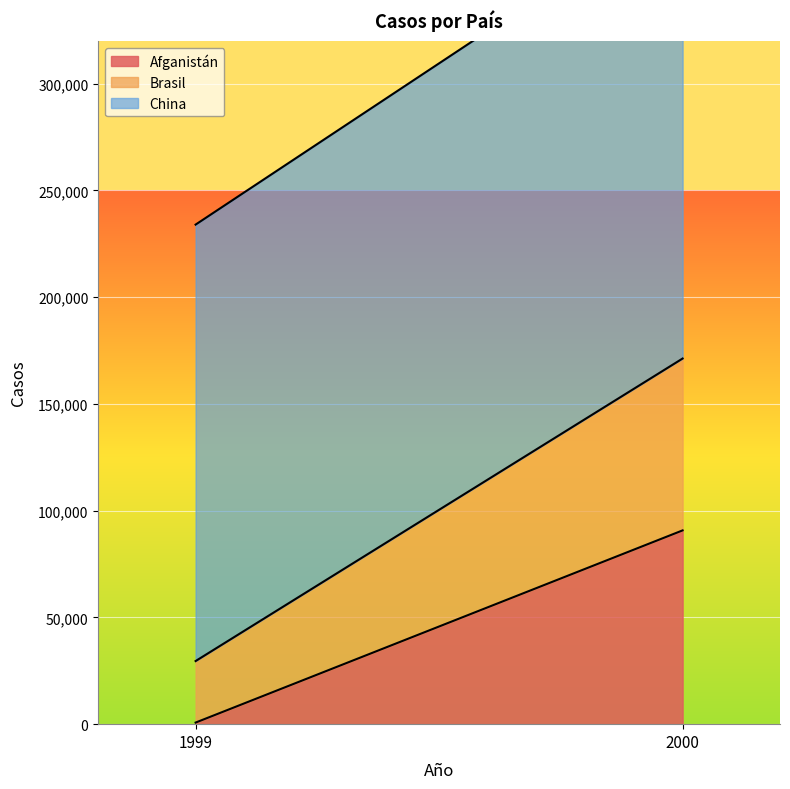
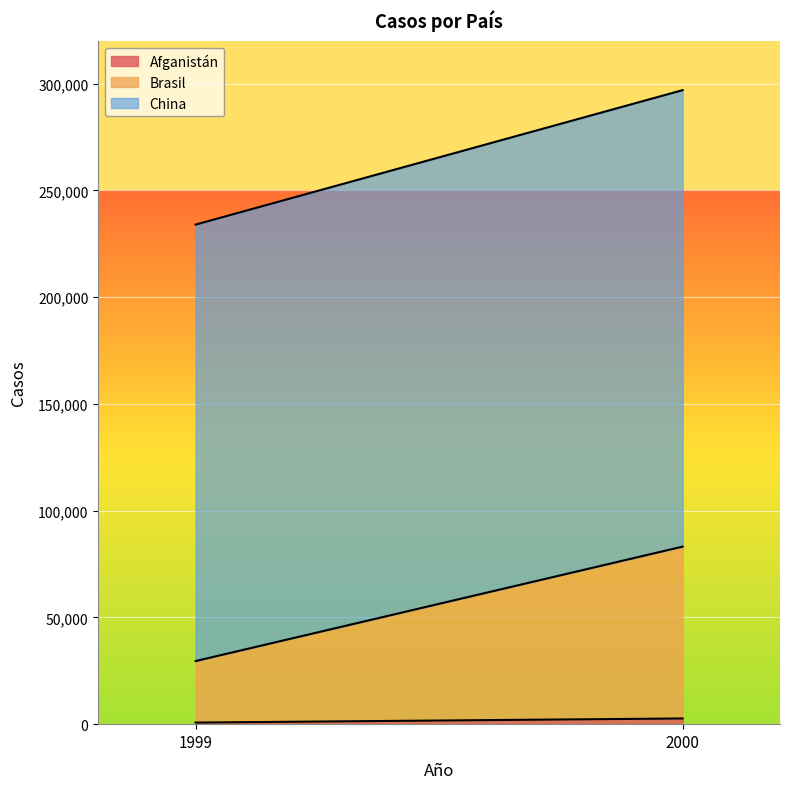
  {
    "Afganistán": {
      "1999": "1,000",
-     "2000": "91,000"
+     "2000": "3,000"
    },
    "Brasil": {
      "1999": "29,000",
      "2000": "80,000"
    },
    "China": {
      "1999": "204,000"
    }
  }
